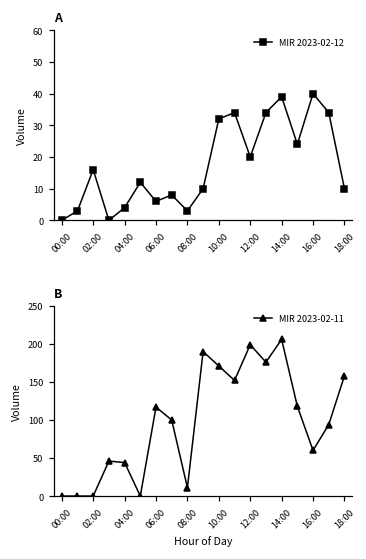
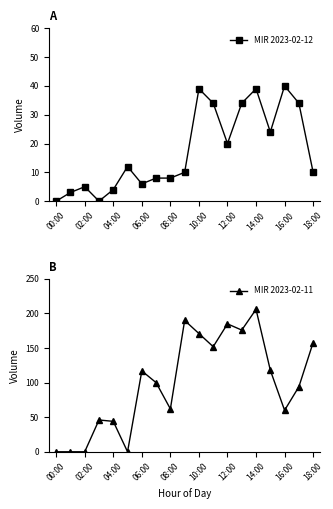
  {
    "A": {
      "00:00": 0,
-     "02:00": 16,
+     "02:00": 5,
      "04:00": 4,
      "06:00": 6,
-     "08:00": 3,
-     "10:00": 32,
+     "08:00": 8,
+     "10:00": 39,
      "12:00": 20,
      "14:00": 39,
      "16:00": 40,
      "18:00": 10
    },
    "B": {
      "00:00": 0,
      "02:00": 0,
      "04:00": 40,
      "06:00": 120,
-     "08:00": 10,
+     "08:00": 60,
      "10:00": 170,
-     "12:00": 200,
+     "12:00": 190,
      "14:00": 210,
      "16:00": 60,
      "18:00": 160
    }
  }
